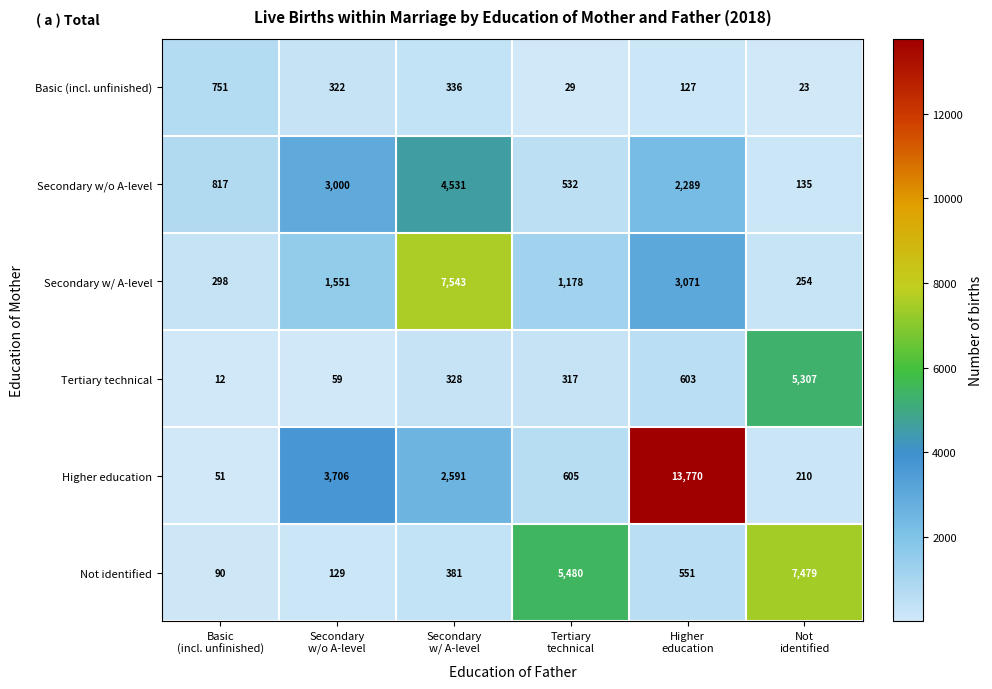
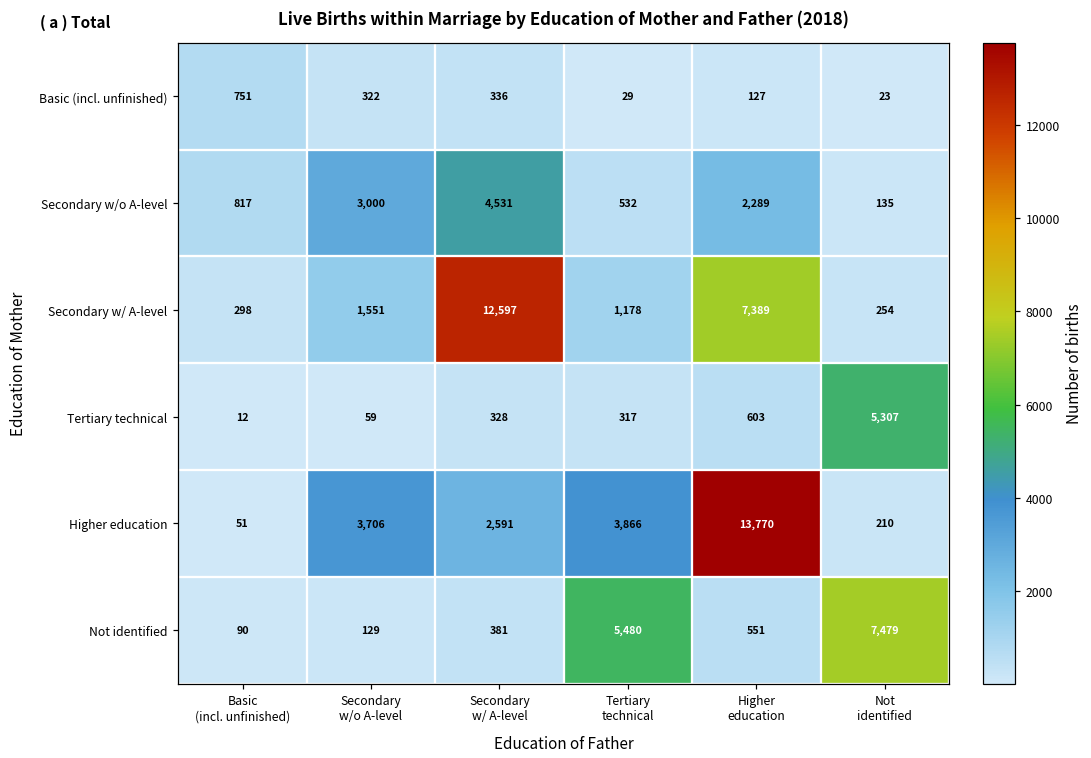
  {
    "Basic (incl. unfinished)": {
      "Basic (incl. unfinished)": "751",
      "Secondary w/o A-level": "322",
      "Secondary w/ A-level": "336",
      "Tertiary technical": "29",
      "Higher education": "127",
      "Not identified": "23"
    },
    "Secondary w/o A-level": {
      "Basic (incl. unfinished)": "817",
      "Secondary w/o A-level": "3,000",
      "Secondary w/ A-level": "4,531",
      "Tertiary technical": "532",
      "Higher education": "2,289",
      "Not identified": "135"
    },
    "Secondary w/ A-level": {
      "Basic (incl. unfinished)": "298",
      "Secondary w/o A-level": "1,551",
-     "Secondary w/ A-level": "7,543",
+     "Secondary w/ A-level": "12,597",
      "Tertiary technical": "1,178",
-     "Higher education": "3,071",
+     "Higher education": "7,389",
      "Not identified": "254"
    },
    "Tertiary technical": {
      "Basic (incl. unfinished)": "12",
      "Secondary w/o A-level": "59",
      "Secondary w/ A-level": "328",
      "Tertiary technical": "317",
      "Higher education": "603",
      "Not identified": "5,307"
    },
    "Higher education": {
      "Basic (incl. unfinished)": "51",
      "Secondary w/o A-level": "3,706",
      "Secondary w/ A-level": "2,591",
-     "Tertiary technical": "605",
+     "Tertiary technical": "3,866",
      "Higher education": "13,770",
      "Not identified": "210"
    },
    "Not identified": {
      "Basic (incl. unfinished)": "90",
      "Secondary w/o A-level": "129",
      "Secondary w/ A-level": "381",
      "Tertiary technical": "5,480",
      "Higher education": "551",
      "Not identified": "7,479"
    }
  }
